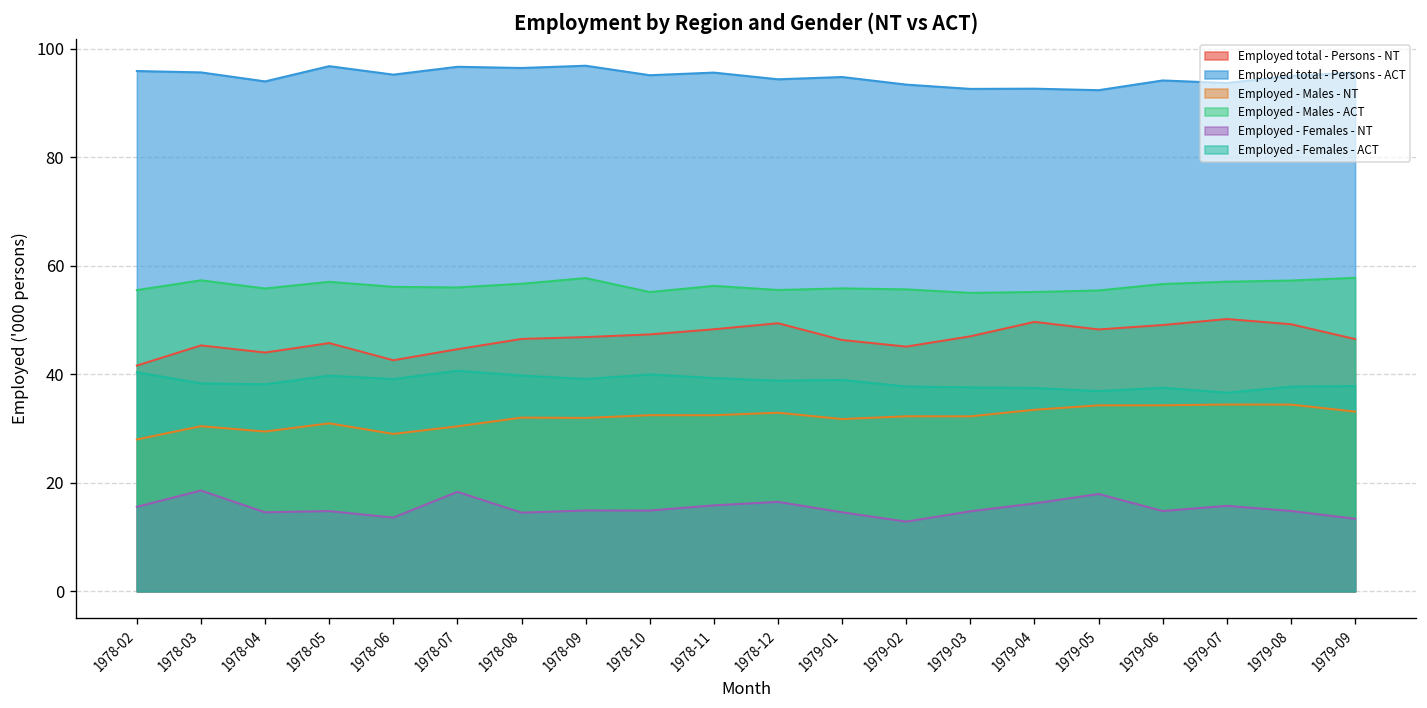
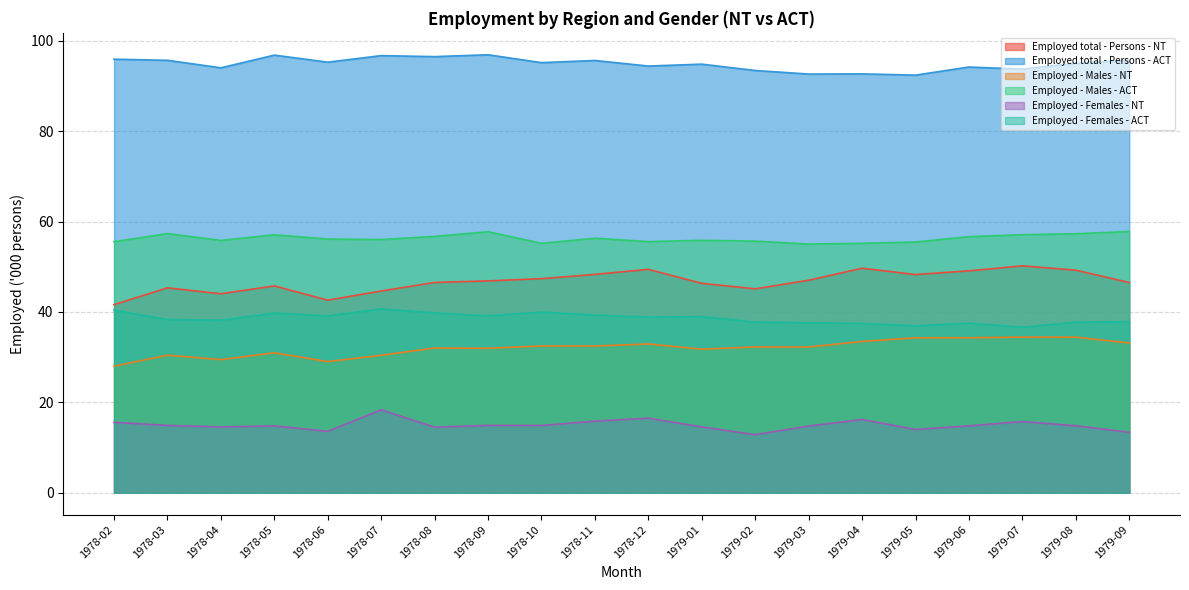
  {
    "Employed total - Persons - ACT": {
      "1978-02": 96,
      "1978-03": 96,
      "1978-04": 94,
      "1978-05": 97,
      "1978-06": 95,
      "1978-07": 97,
      "1978-08": 96,
      "1978-09": 97,
      "1978-10": 95,
      "1978-11": 96,
      "1978-12": 94,
      "1979-01": 95,
      "1979-02": 93,
      "1979-03": 93,
      "1979-04": 93,
      "1979-05": 92,
      "1979-06": 94
    },
    "Employed - Females - NT": {
      "1978-02": 16,
-     "1978-03": 19,
+     "1978-03": 15,
      "1978-04": 15,
      "1978-05": 15,
      "1978-06": 14,
      "1978-07": 18,
      "1978-08": 15,
      "1978-09": 15,
      "1978-10": 15,
      "1978-11": 16,
      "1978-12": 16,
      "1979-01": 15,
      "1979-02": 13,
      "1979-03": 15,
      "1979-04": 16,
-     "1979-05": 18,
+     "1979-05": 14,
      "1979-06": 15,
      "1979-07": 16,
      "1979-08": 15,
      "1979-09": 13
    }
  }
